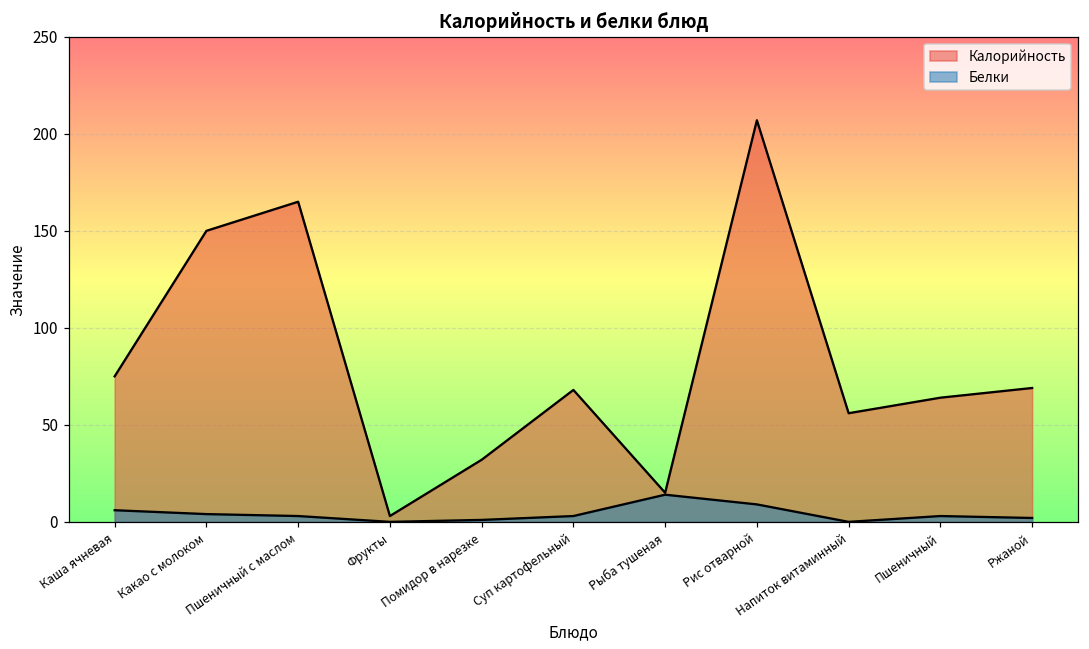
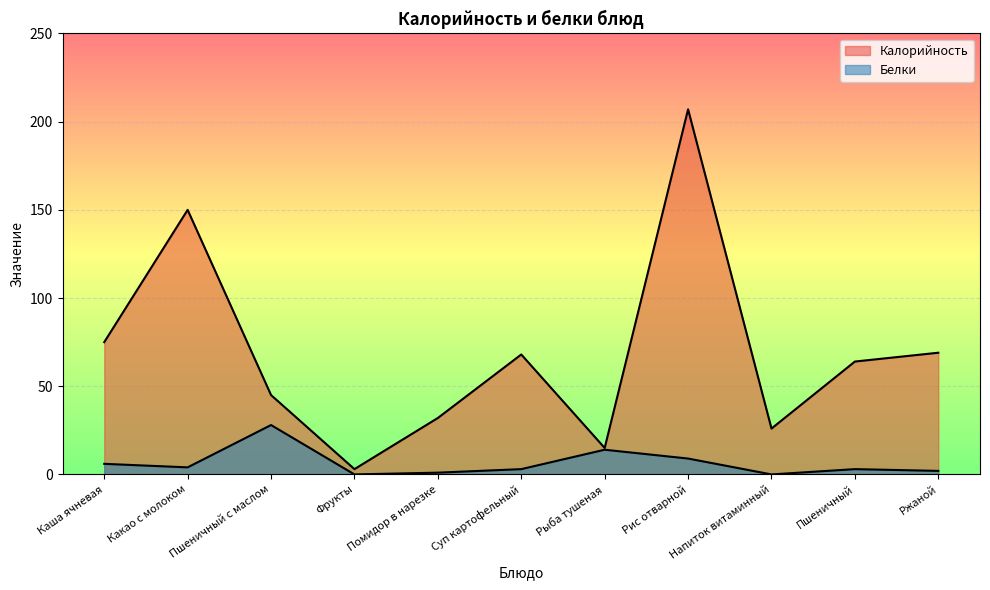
  {
    "Калорийность": {
      "Каша ячневая": 75,
      "Какао с молоком": 150,
-     "Пшеничный с маслом": 165,
+     "Пшеничный с маслом": 45,
      "Фрукты": 3,
      "Помидор в нарезке": 32,
      "Суп картофельный": 68,
      "Рис отварной": 207,
-     "Напиток витаминный": 56,
+     "Напиток витаминный": 26,
      "Пшеничный": 64,
      "Ржаной": 69
    },
    "Белки": {
      "Каша ячневая": 6,
      "Какао с молоком": 4,
-     "Пшеничный с маслом": 3,
+     "Пшеничный с маслом": 28,
      "Фрукты": 0,
      "Помидор в нарезке": 1,
      "Суп картофельный": 3,
      "Рис отварной": 9,
      "Напиток витаминный": 0,
      "Пшеничный": 3,
      "Ржаной": 2
    }
  }
